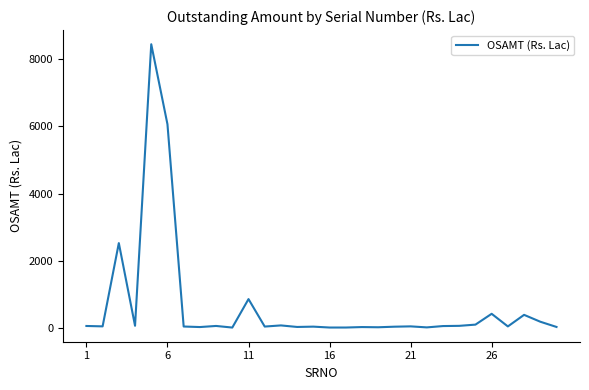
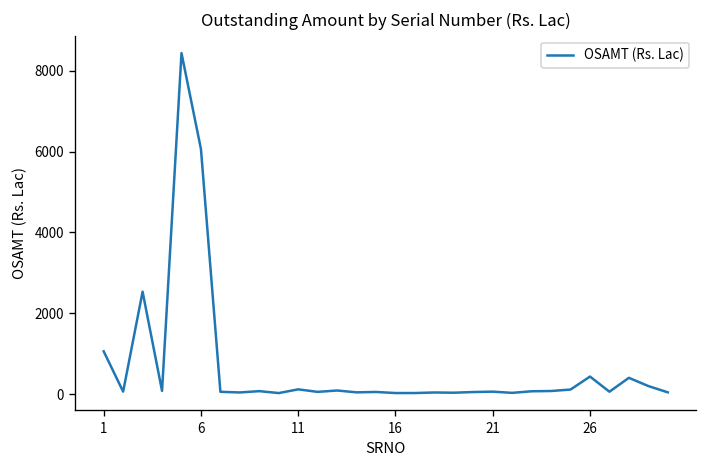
  {
-   "1": 100,
+   "1": 1100,
    "6": 6100,
-   "11": 900,
+   "11": 100,
    "16": 0,
    "21": 100,
    "26": 400
  }
